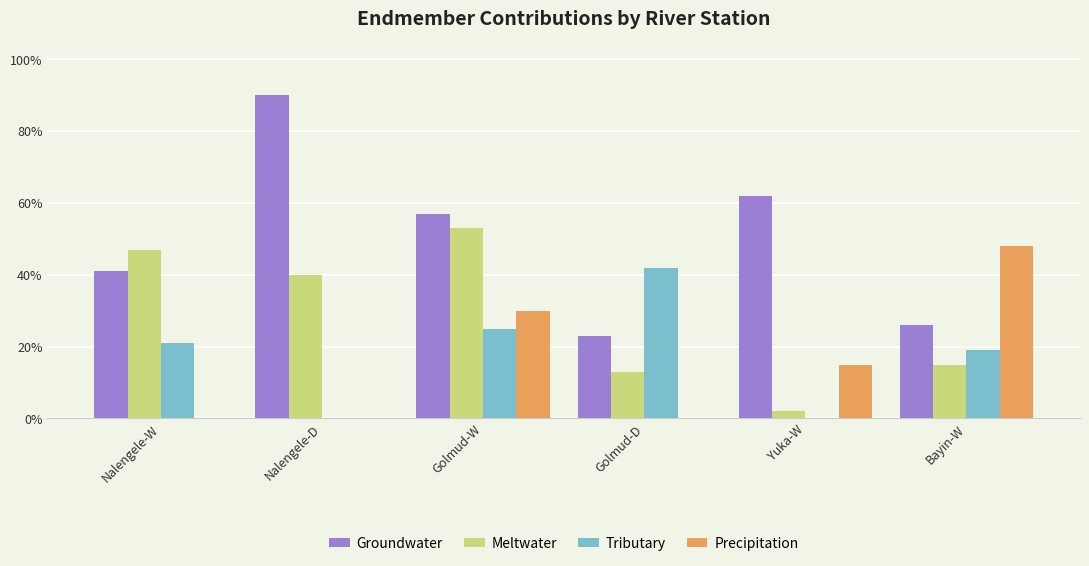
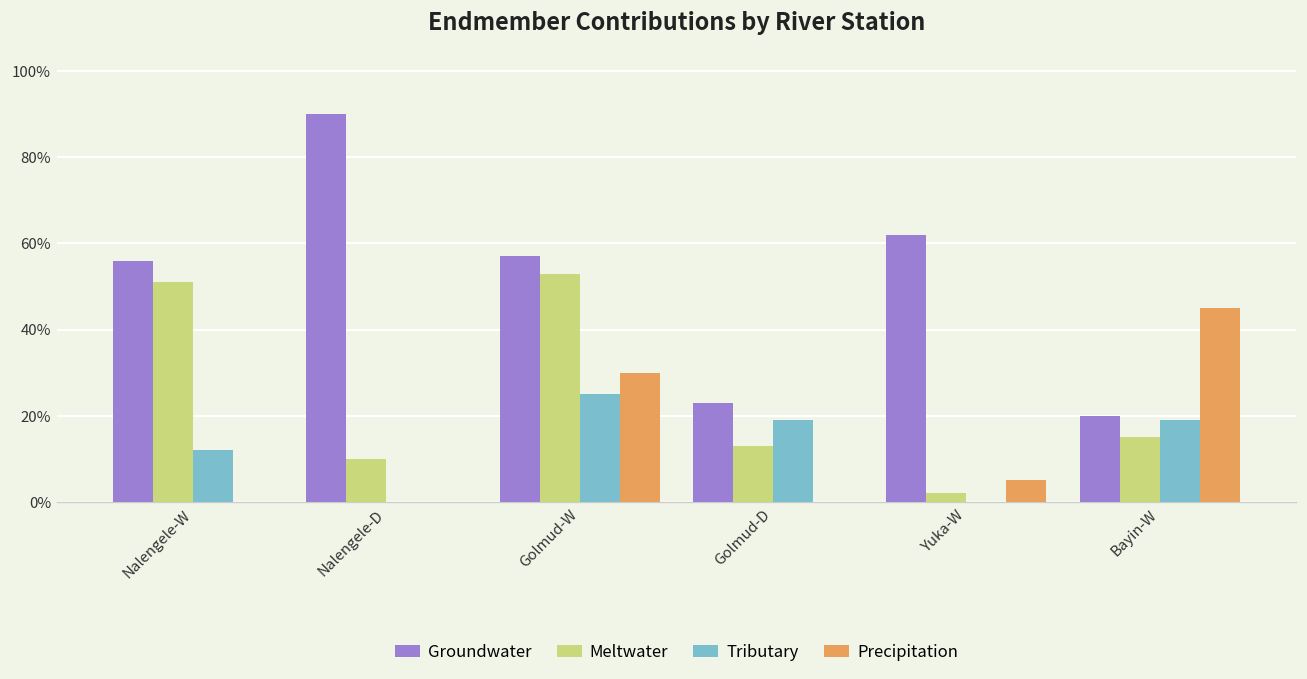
  {
    "Groundwater": {
-     "Nalengele-W": "41%",
+     "Nalengele-W": "56%",
      "Nalengele-D": "90%",
      "Golmud-W": "57%",
      "Golmud-D": "23%",
      "Yuka-W": "62%",
-     "Bayin-W": "26%"
+     "Bayin-W": "20%"
    },
    "Meltwater": {
-     "Nalengele-W": "47%",
-     "Nalengele-D": "40%",
+     "Nalengele-W": "51%",
+     "Nalengele-D": "10%",
      "Golmud-W": "53%",
      "Golmud-D": "13%",
      "Yuka-W": "2%",
      "Bayin-W": "15%"
    },
    "Tributary": {
-     "Nalengele-W": "21%",
+     "Nalengele-W": "12%",
      "Nalengele-D": "0%",
      "Golmud-W": "25%",
-     "Golmud-D": "42%",
+     "Golmud-D": "19%",
      "Yuka-W": "0%",
      "Bayin-W": "19%"
    },
    "Precipitation": {
      "Nalengele-W": "0%",
      "Nalengele-D": "0%",
      "Golmud-W": "30%",
      "Golmud-D": "0%",
-     "Yuka-W": "15%",
-     "Bayin-W": "48%"
+     "Yuka-W": "5%",
+     "Bayin-W": "45%"
    }
  }
